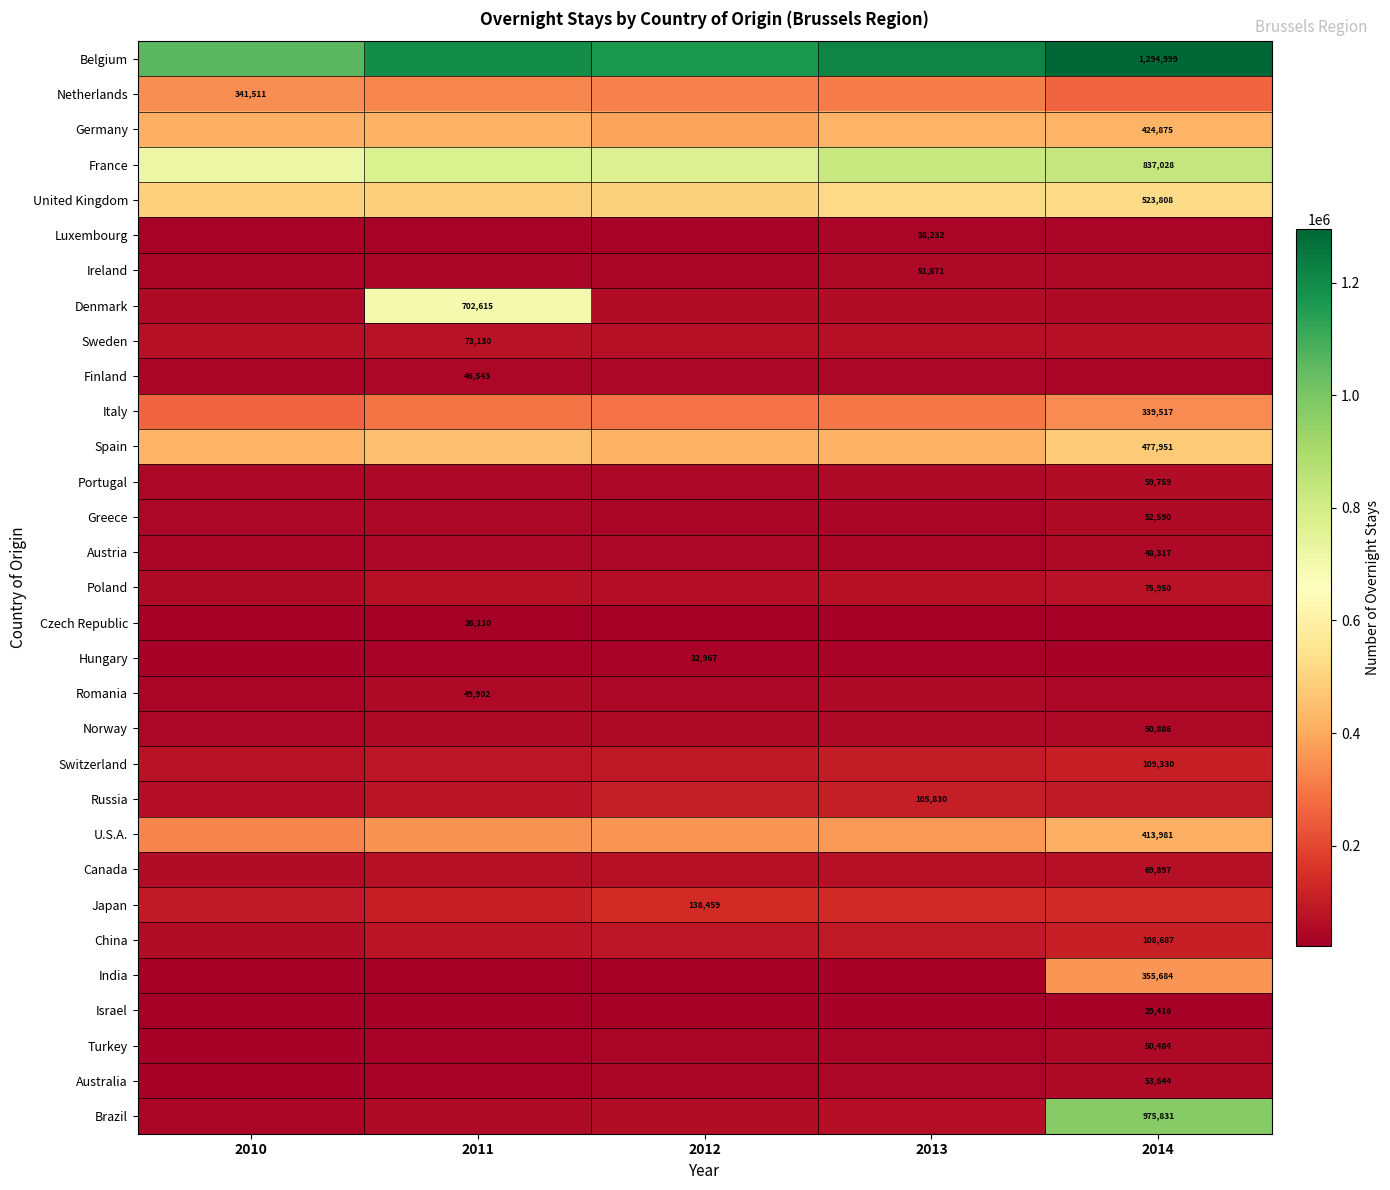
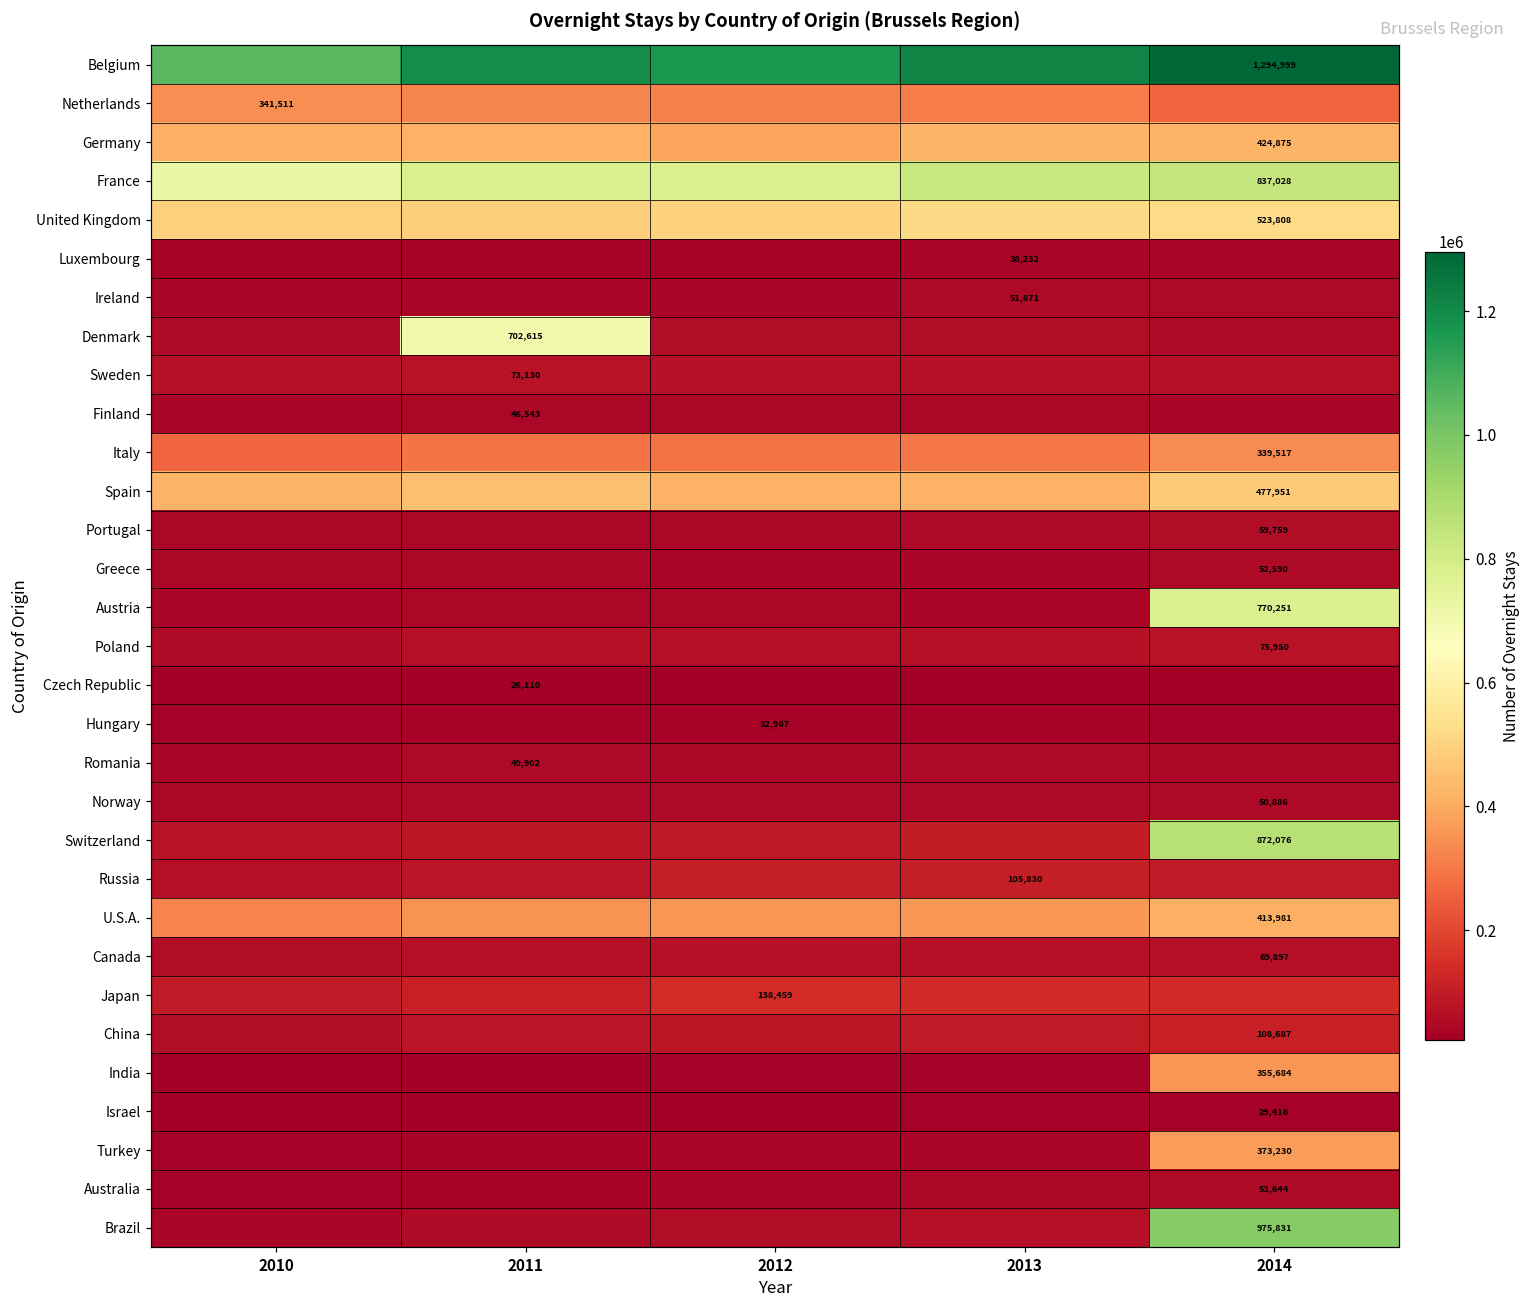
  {
    "Belgium": {
      "2014": "1,294,999"
    },
    "Netherlands": {
      "2010": "341,511"
    },
    "Germany": {
      "2014": "424,875"
    },
    "France": {
      "2014": "837,028"
    },
    "United Kingdom": {
      "2014": "523,808"
    },
    "Luxembourg": {
      "2013": "38,232"
    },
    "Ireland": {
      "2013": "51,871"
    },
    "Denmark": {
      "2011": "702,615"
    },
    "Sweden": {
      "2011": "73,130"
    },
    "Finland": {
      "2011": "46,543"
    },
    "Italy": {
      "2014": "339,517"
    },
    "Spain": {
      "2014": "477,951"
    },
    "Portugal": {
      "2014": "59,759"
    },
    "Greece": {
      "2014": "52,590"
    },
    "Austria": {
-     "2014": "48,317"
+     "2014": "770,251"
    },
    "Poland": {
      "2014": "75,950"
    },
    "Czech Republic": {
      "2011": "26,110"
    },
    "Hungary": {
      "2012": "32,967"
    },
    "Romania": {
      "2011": "49,902"
    },
    "Norway": {
      "2014": "50,886"
    },
    "Switzerland": {
-     "2014": "109,330"
+     "2014": "872,076"
    },
    "Russia": {
      "2013": "105,830"
    },
    "U.S.A.": {
      "2014": "413,981"
    },
    "Canada": {
      "2014": "69,897"
    },
    "Japan": {
      "2012": "138,459"
    },
    "China": {
      "2014": "108,687"
    },
    "India": {
      "2014": "355,684"
    },
    "Israel": {
      "2014": "29,416"
    },
    "Turkey": {
-     "2014": "50,484"
+     "2014": "373,230"
    },
    "Australia": {
      "2014": "53,644"
    },
    "Brazil": {
      "2014": "975,831"
    }
  }
